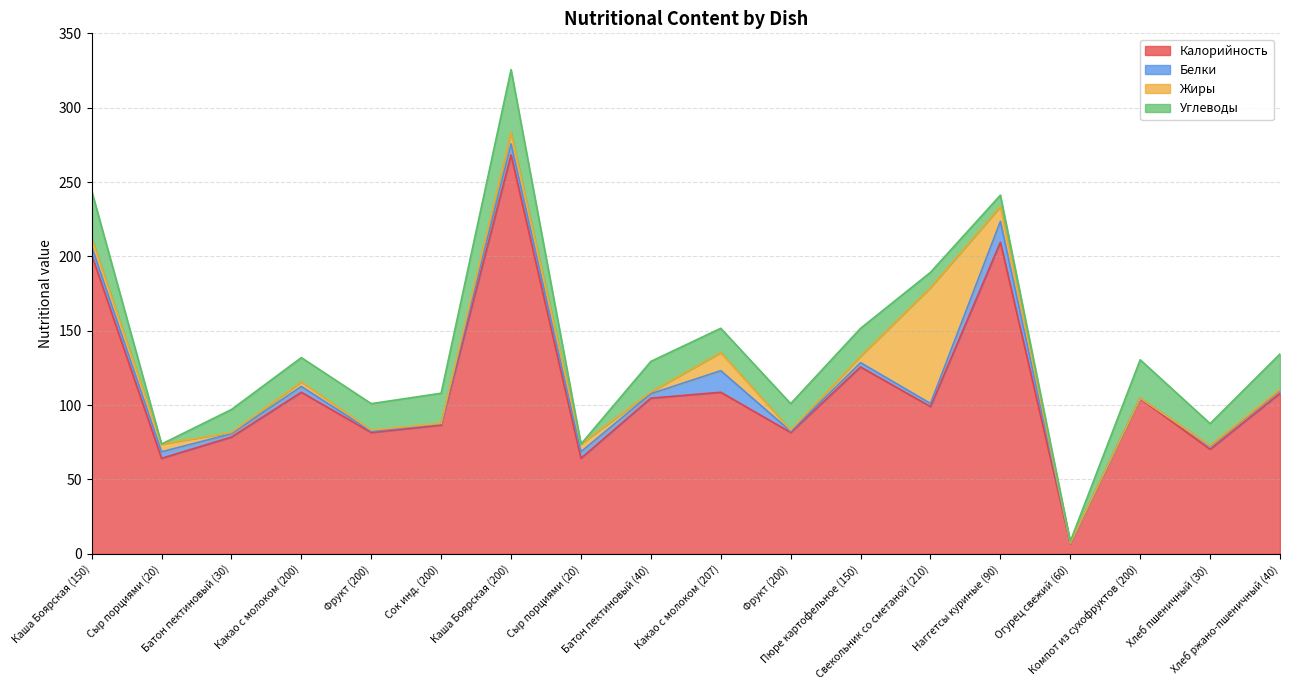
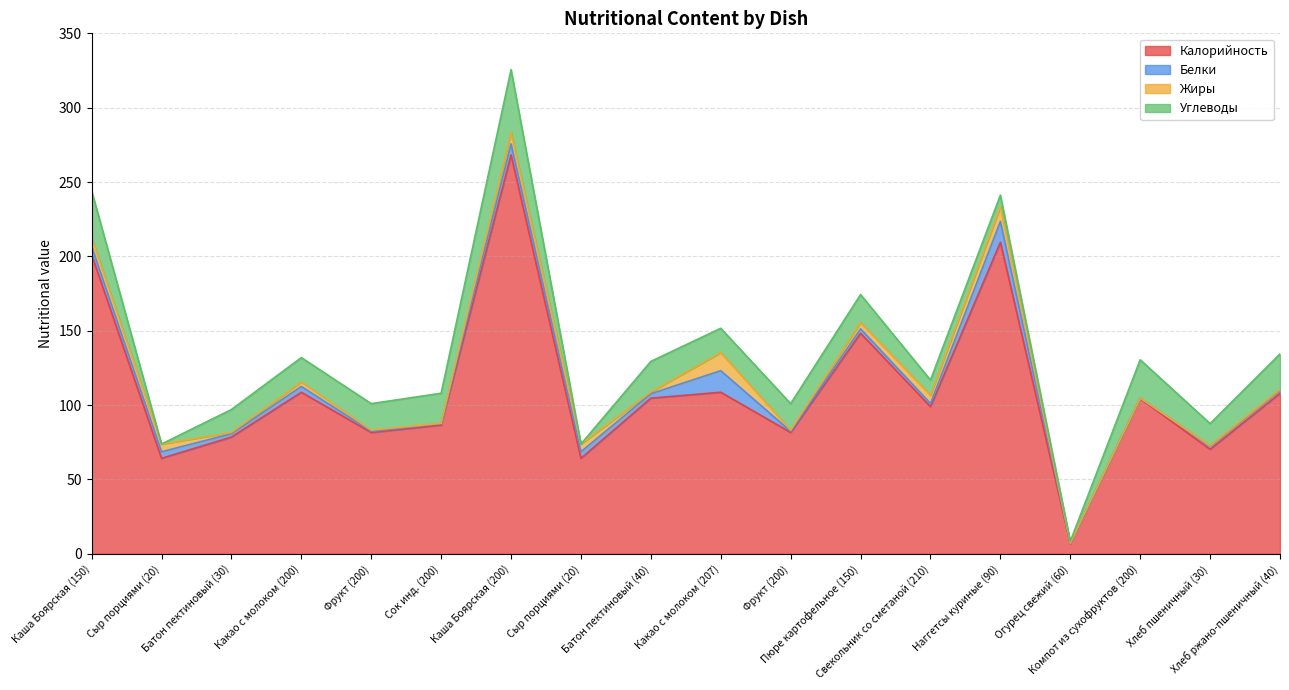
  {
    "Калорийность": {
      "Каша Боярская (150)": 201,
      "Батон пектиновый (30)": 79,
      "Какао с молоком (200)": 109,
      "Каша Боярская (200)": 268,
      "Батон пектиновый (40)": 105,
      "Какао с молоком (207)": 109,
-     "Пюре картофельное (150)": 126,
+     "Пюре картофельное (150)": 148,
      "Свекольник со сметаной (210)": 99,
      "Наггетсы куриные (90)": 210,
      "Хлеб пшеничный (30)": 70,
      "Хлеб ржано-пшеничный (40)": 108
    },
    "Белки": {
      "Каша Боярская (150)": 6,
      "Какао с молоком (200)": 4,
      "Каша Боярская (200)": 7,
      "Какао с молоком (207)": 15,
      "Пюре картофельное (150)": 3,
      "Свекольник со сметаной (210)": 2,
      "Наггетсы куриные (90)": 14
    },
    "Жиры": {
      "Каша Боярская (150)": 6,
      "Какао с молоком (200)": 3,
      "Каша Боярская (200)": 8,
      "Какао с молоком (207)": 12,
      "Пюре картофельное (150)": 4,
-     "Свекольник со сметаной (210)": 78,
+     "Свекольник со сметаной (210)": 6,
      "Наггетсы куриные (90)": 10
    },
    "Углеводы": {
      "Каша Боярская (150)": 32,
      "Батон пектиновый (30)": 15,
      "Какао с молоком (200)": 16,
      "Сок инд. (200)": 20,
      "Каша Боярская (200)": 42,
      "Батон пектиновый (40)": 21,
      "Какао с молоком (207)": 16,
      "Пюре картофельное (150)": 19,
      "Свекольник со сметаной (210)": 10,
      "Наггетсы куриные (90)": 8,
      "Компот из сухофруктов (200)": 26,
      "Хлеб пшеничный (30)": 15,
      "Хлеб ржано-пшеничный (40)": 24
    }
  }
